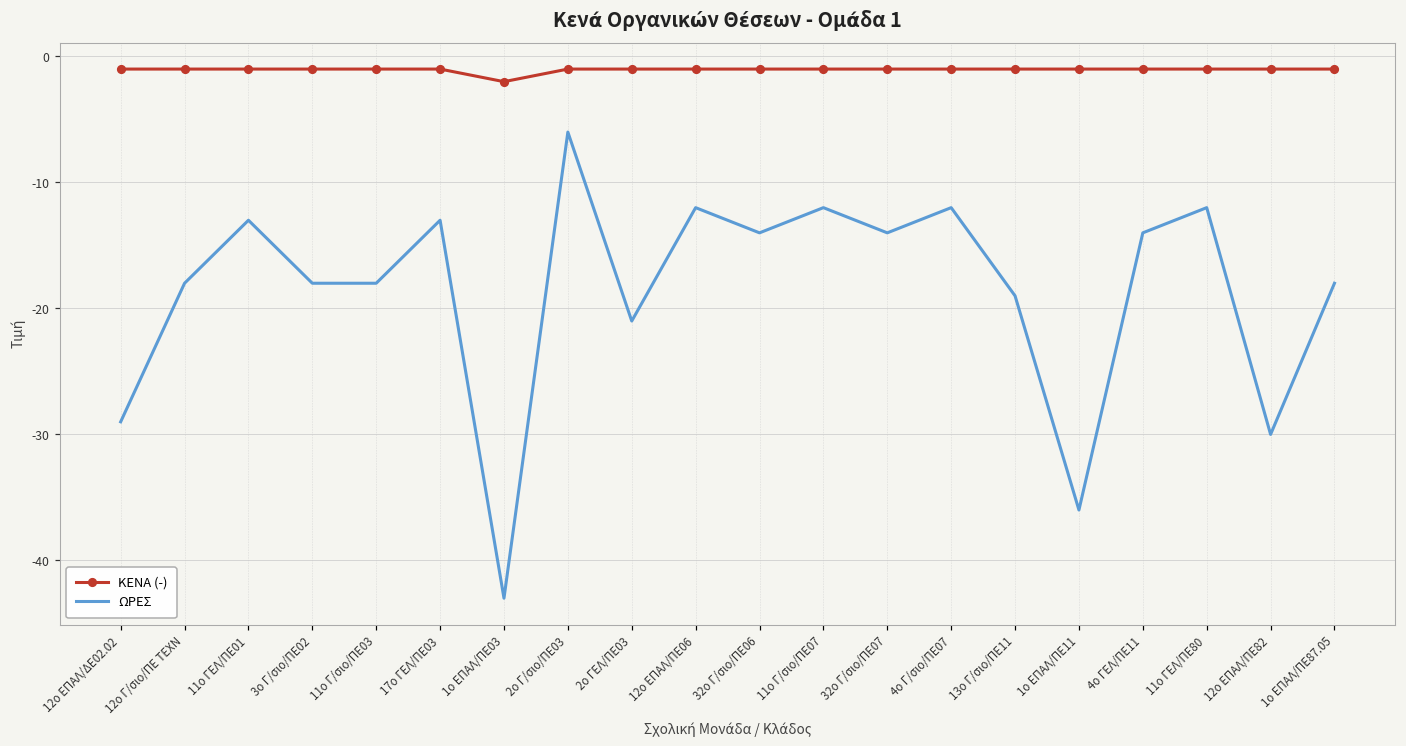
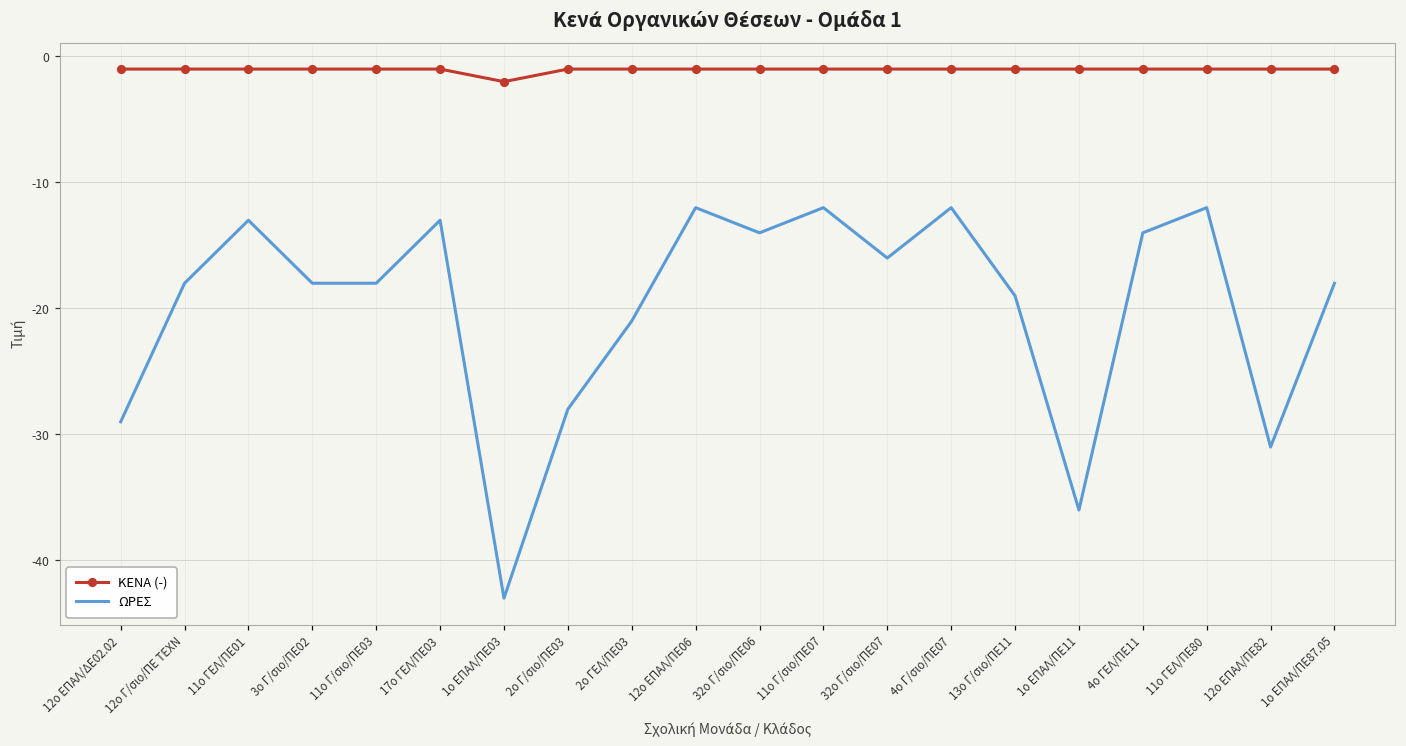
  {
    "ΚΕΝΑ (-)": {
      "12ο ΕΠΑΛ/ΔΕ02.02": -1,
      "12ο Γ/σιο/ΠΕ ΤΕΧΝ": -1,
      "11ο ΓΕΛ/ΠΕ01": -1,
      "3ο Γ/σιο/ΠΕ02": -1,
      "11ο Γ/σιο/ΠΕ03": -1,
      "17ο ΓΕΛ/ΠΕ03": -1,
      "1ο ΕΠΑΛ/ΠΕ03": -2,
      "2ο Γ/σιο/ΠΕ03": -1,
      "2ο ΓΕΛ/ΠΕ03": -1,
      "12ο ΕΠΑΛ/ΠΕ06": -1,
      "32ο Γ/σιο/ΠΕ06": -1,
      "11ο Γ/σιο/ΠΕ07": -1,
      "32ο Γ/σιο/ΠΕ07": -1,
      "4ο Γ/σιο/ΠΕ07": -1,
      "13ο Γ/σιο/ΠΕ11": -1,
      "1ο ΕΠΑΛ/ΠΕ11": -1,
      "4ο ΓΕΛ/ΠΕ11": -1,
      "11ο ΓΕΛ/ΠΕ80": -1,
      "12ο ΕΠΑΛ/ΠΕ82": -1,
      "1ο ΕΠΑΛ/ΠΕ87.05": -1
    },
    "ΩΡΕΣ": {
      "12ο ΕΠΑΛ/ΔΕ02.02": -29,
      "12ο Γ/σιο/ΠΕ ΤΕΧΝ": -18,
      "11ο ΓΕΛ/ΠΕ01": -13,
      "3ο Γ/σιο/ΠΕ02": -18,
      "11ο Γ/σιο/ΠΕ03": -18,
      "17ο ΓΕΛ/ΠΕ03": -13,
      "1ο ΕΠΑΛ/ΠΕ03": -43,
-     "2ο Γ/σιο/ΠΕ03": -6,
+     "2ο Γ/σιο/ΠΕ03": -28,
      "2ο ΓΕΛ/ΠΕ03": -21,
      "12ο ΕΠΑΛ/ΠΕ06": -12,
      "32ο Γ/σιο/ΠΕ06": -14,
      "11ο Γ/σιο/ΠΕ07": -12,
-     "32ο Γ/σιο/ΠΕ07": -14,
+     "32ο Γ/σιο/ΠΕ07": -16,
      "4ο Γ/σιο/ΠΕ07": -12,
      "13ο Γ/σιο/ΠΕ11": -19,
      "1ο ΕΠΑΛ/ΠΕ11": -36,
      "4ο ΓΕΛ/ΠΕ11": -14,
      "11ο ΓΕΛ/ΠΕ80": -12,
-     "12ο ΕΠΑΛ/ΠΕ82": -30,
+     "12ο ΕΠΑΛ/ΠΕ82": -31,
      "1ο ΕΠΑΛ/ΠΕ87.05": -18
    }
  }
